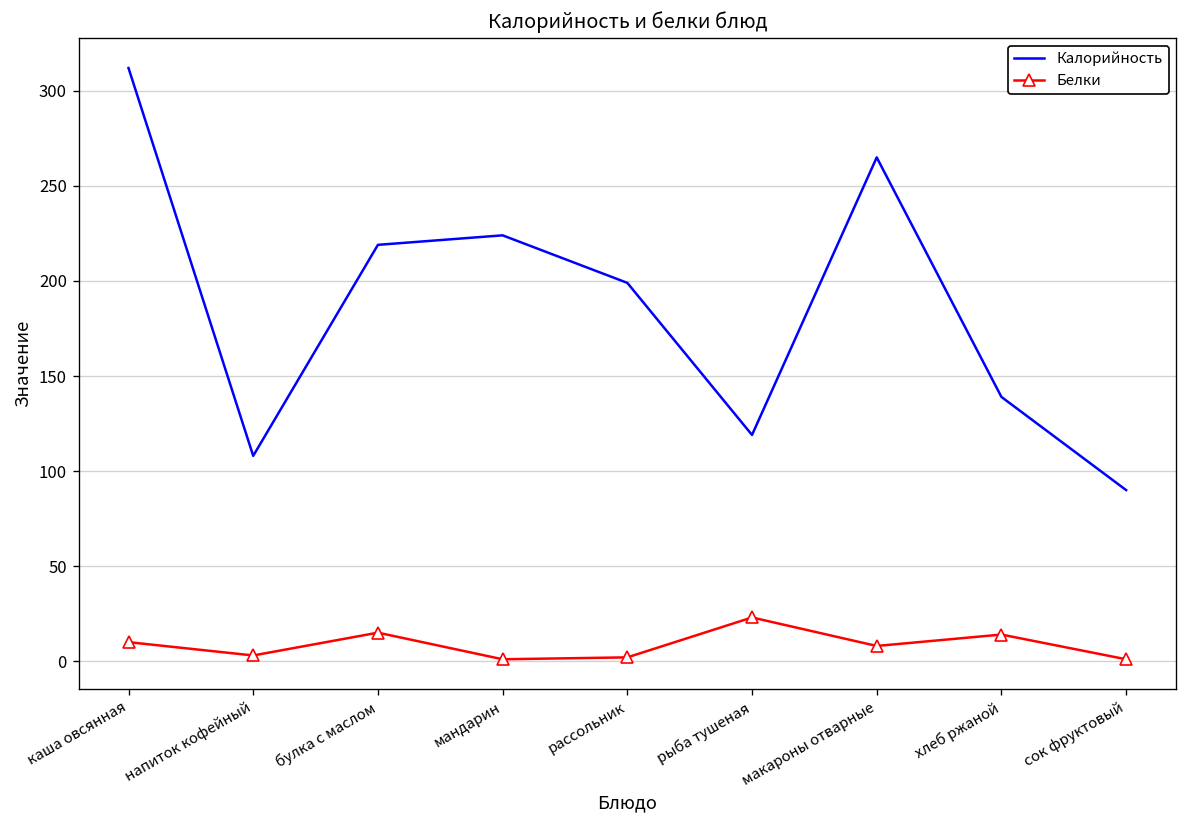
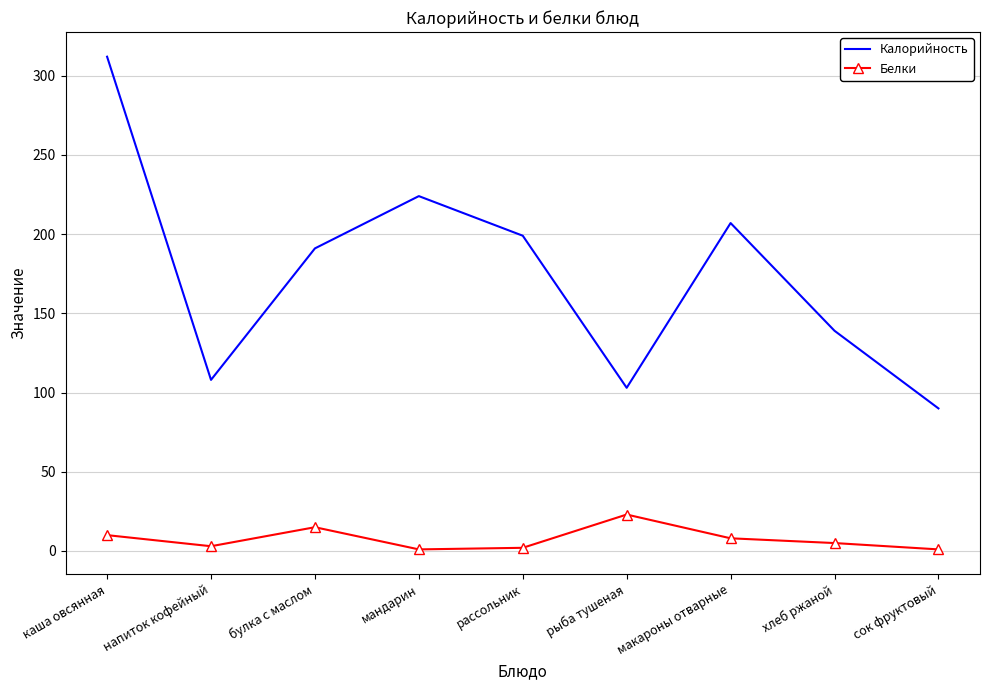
  {
    "Калорийность": {
      "каша овсянная": 312,
      "напиток кофейный": 108,
-     "булка с маслом": 219,
+     "булка с маслом": 191,
      "мандарин": 224,
      "рассольник": 199,
-     "рыба тушеная": 119,
-     "макароны отварные": 265,
+     "рыба тушеная": 103,
+     "макароны отварные": 207,
      "хлеб ржаной": 139,
      "сок фруктовый": 90
    },
    "Белки": {
      "каша овсянная": 10,
      "напиток кофейный": 3,
      "булка с маслом": 15,
      "мандарин": 1,
      "рассольник": 2,
      "рыба тушеная": 23,
      "макароны отварные": 8,
-     "хлеб ржаной": 14,
+     "хлеб ржаной": 5,
      "сок фруктовый": 1
    }
  }
